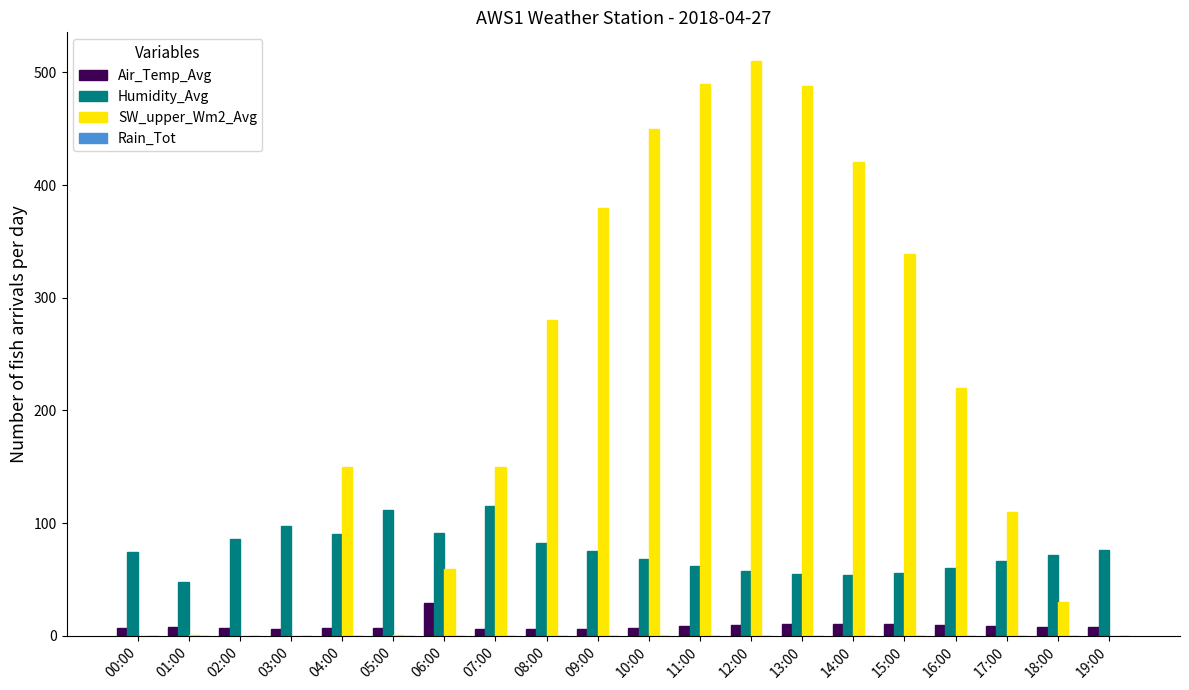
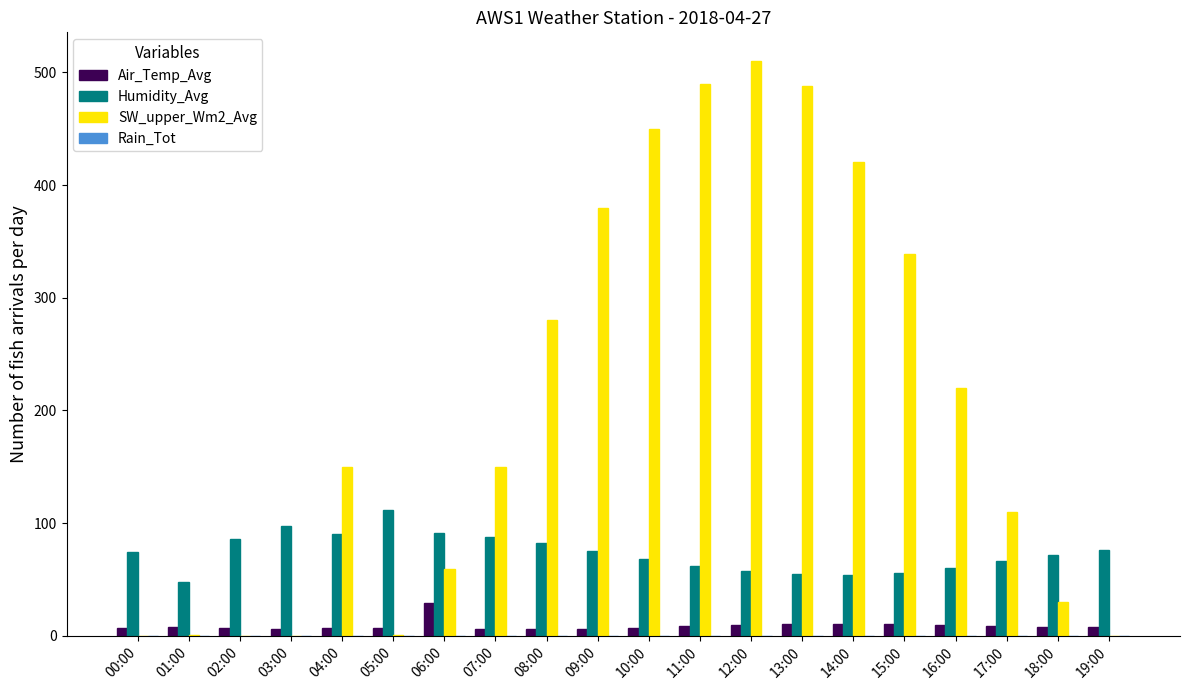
  {
    "Air_Temp_Avg": {
      "00:00": 7,
      "01:00": 8,
      "02:00": 7,
      "03:00": 6,
      "04:00": 6,
      "05:00": 7,
      "06:00": 29,
      "07:00": 6,
      "08:00": 6,
      "09:00": 6,
      "10:00": 7,
      "11:00": 8,
      "12:00": 10,
      "13:00": 10,
      "14:00": 11,
      "15:00": 11,
      "16:00": 10,
      "17:00": 9,
      "18:00": 8,
      "19:00": 8
    },
    "Humidity_Avg": {
      "00:00": 75,
      "01:00": 47,
      "02:00": 86,
      "03:00": 97,
      "04:00": 90,
      "05:00": 112,
      "06:00": 92,
-     "07:00": 116,
+     "07:00": 88,
      "08:00": 82,
      "09:00": 75,
      "10:00": 68,
      "11:00": 62,
      "12:00": 57,
      "13:00": 55,
      "14:00": 54,
      "15:00": 56,
      "16:00": 60,
      "17:00": 66,
      "18:00": 72,
      "19:00": 76
    },
    "SW_upper_Wm2_Avg": {
      "00:00": 0,
      "02:00": 0,
      "03:00": 0,
      "04:00": 150,
      "06:00": 60,
      "07:00": 150,
      "08:00": 280,
      "09:00": 380,
      "10:00": 450,
      "11:00": 490,
      "12:00": 510,
      "13:00": 488,
      "14:00": 420,
      "15:00": 339,
      "16:00": 220,
      "17:00": 110,
      "18:00": 30,
      "19:00": 0
    },
    "Rain_Tot": {
      "00:00": 0,
      "01:00": 0,
      "02:00": 0,
      "03:00": 0,
      "04:00": 0,
      "05:00": 0,
      "06:00": 0,
      "07:00": 0,
      "08:00": 0,
      "09:00": 0,
      "10:00": 0,
      "11:00": 0,
      "12:00": 0,
      "13:00": 0,
      "14:00": 0,
      "15:00": 0,
      "16:00": 0,
      "17:00": 0,
      "18:00": 0,
      "19:00": 0
    }
  }
